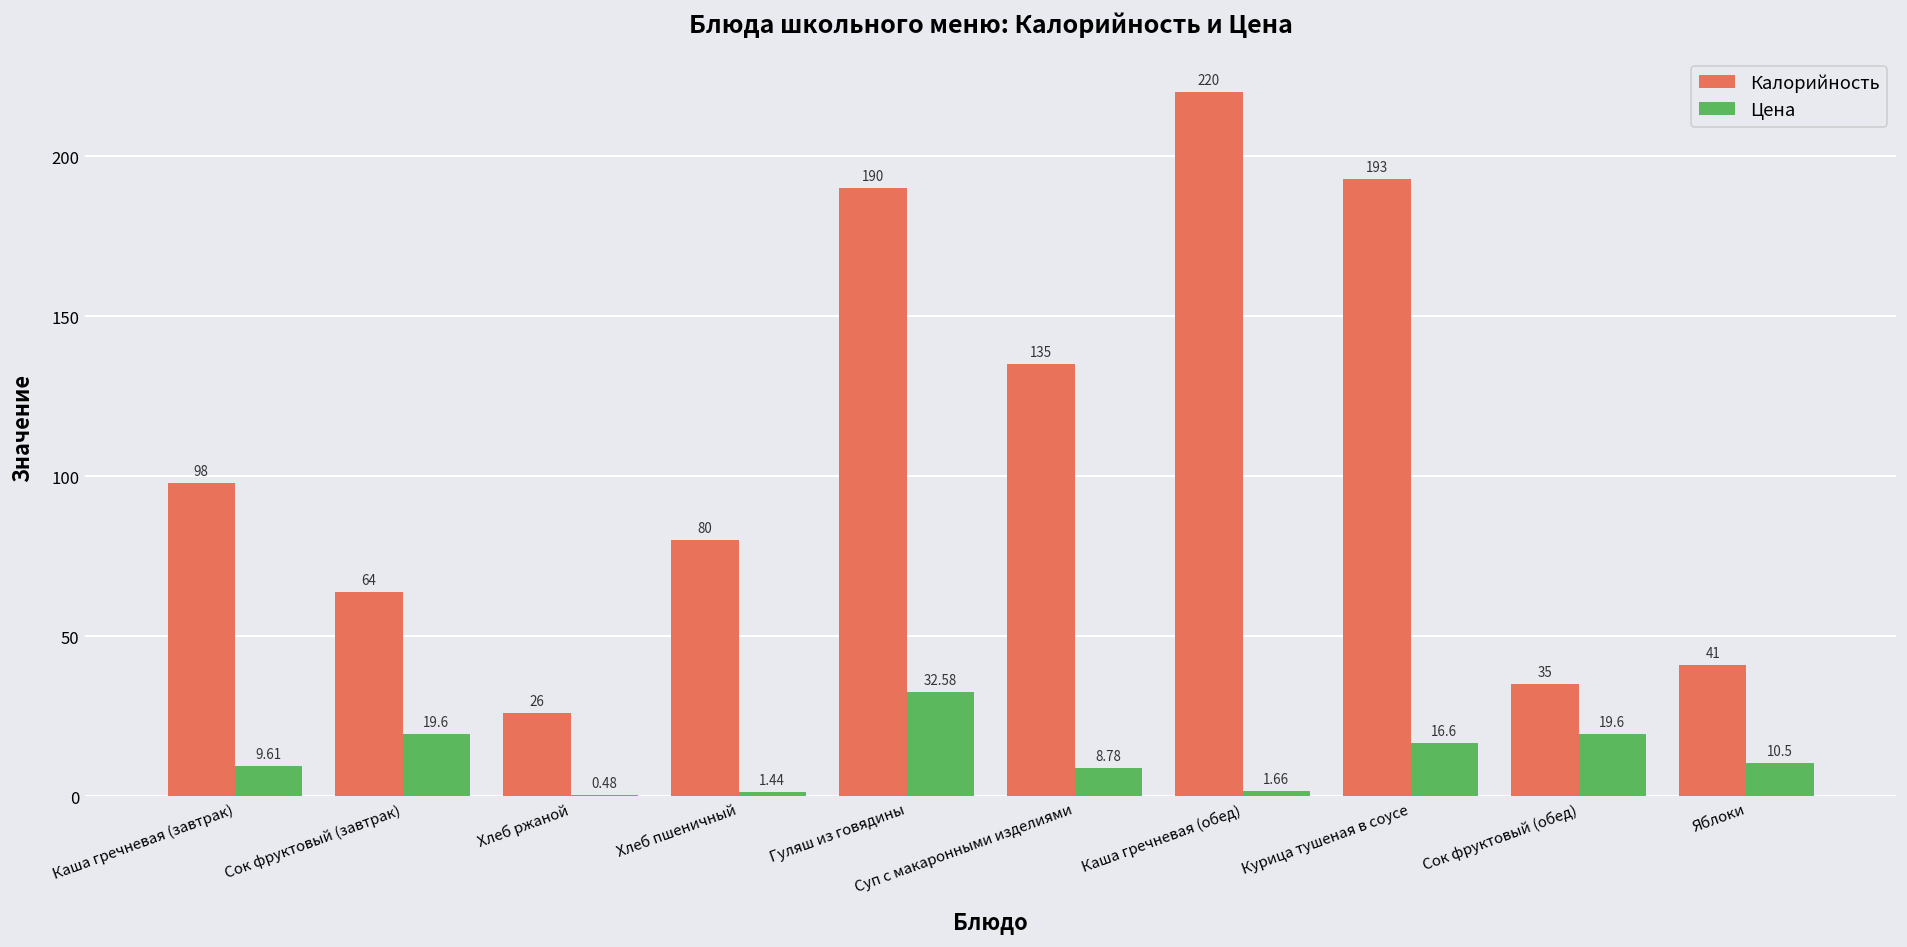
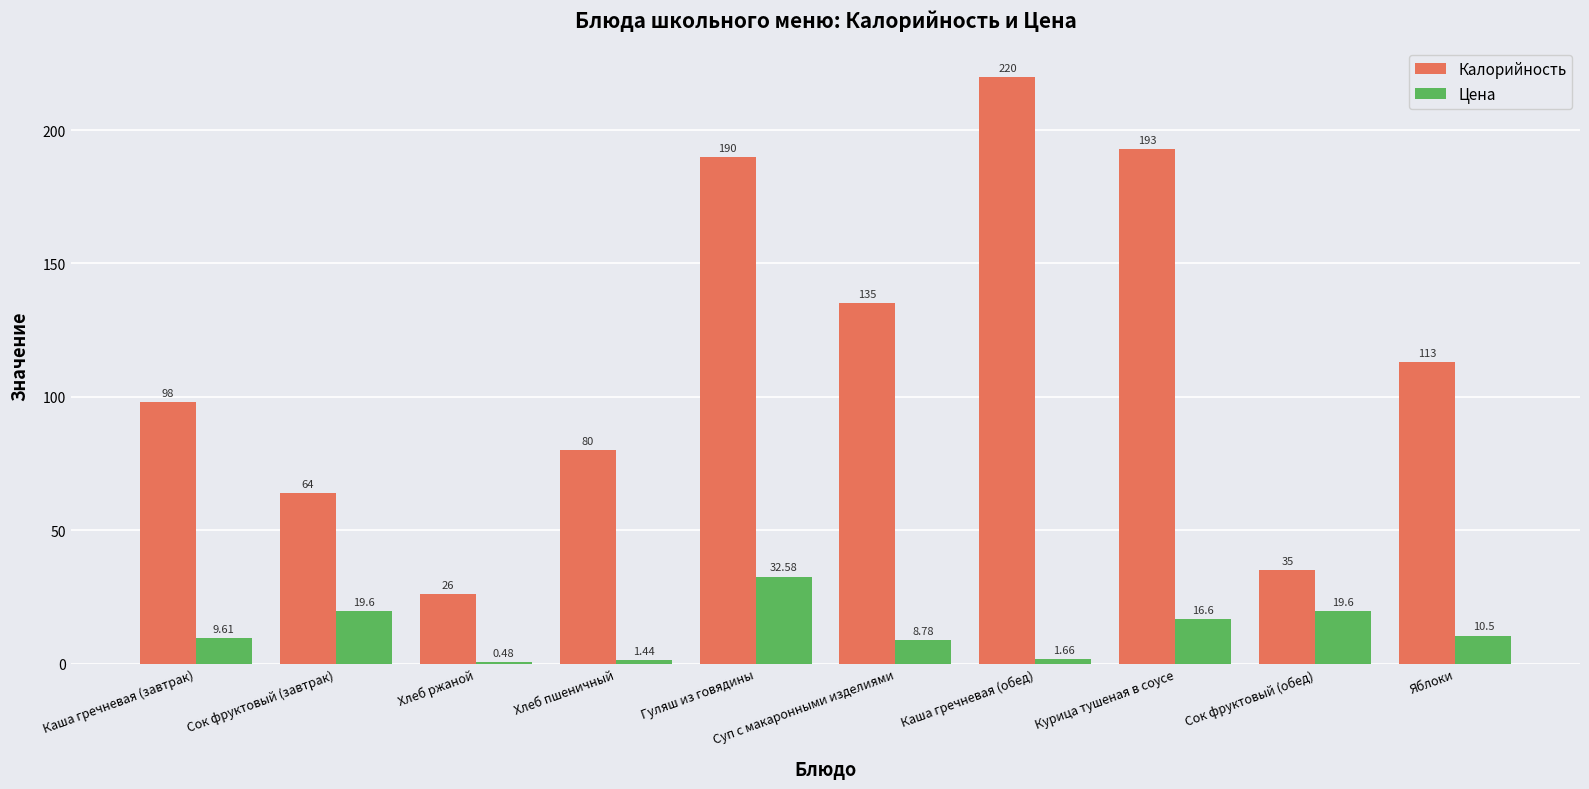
  {
    "Калорийность": {
      "Каша гречневая (завтрак)": 98,
      "Сок фруктовый (завтрак)": 64,
      "Хлеб ржаной": 26,
      "Хлеб пшеничный": 80,
      "Гуляш из говядины": 190,
      "Суп с макаронными изделиями": 135,
      "Каша гречневая (обед)": 220,
      "Курица тушеная в соусе": 193,
      "Сок фруктовый (обед)": 35,
-     "Яблоки": 41
+     "Яблоки": 113
    },
    "Цена": {
      "Каша гречневая (завтрак)": 9.61,
      "Сок фруктовый (завтрак)": 19.6,
      "Хлеб ржаной": 0.48,
      "Хлеб пшеничный": 1.44,
      "Гуляш из говядины": 32.58,
      "Суп с макаронными изделиями": 8.78,
      "Каша гречневая (обед)": 1.66,
      "Курица тушеная в соусе": 16.6,
      "Сок фруктовый (обед)": 19.6,
      "Яблоки": 10.5
    }
  }
